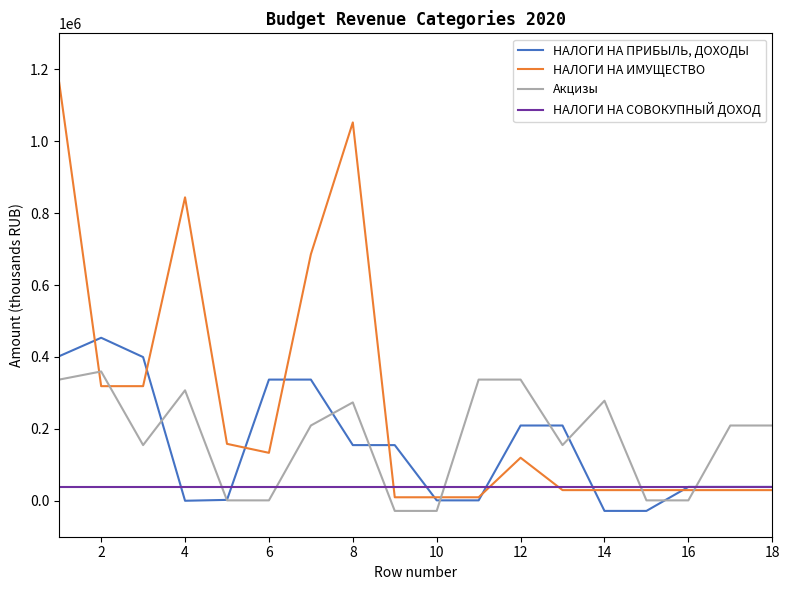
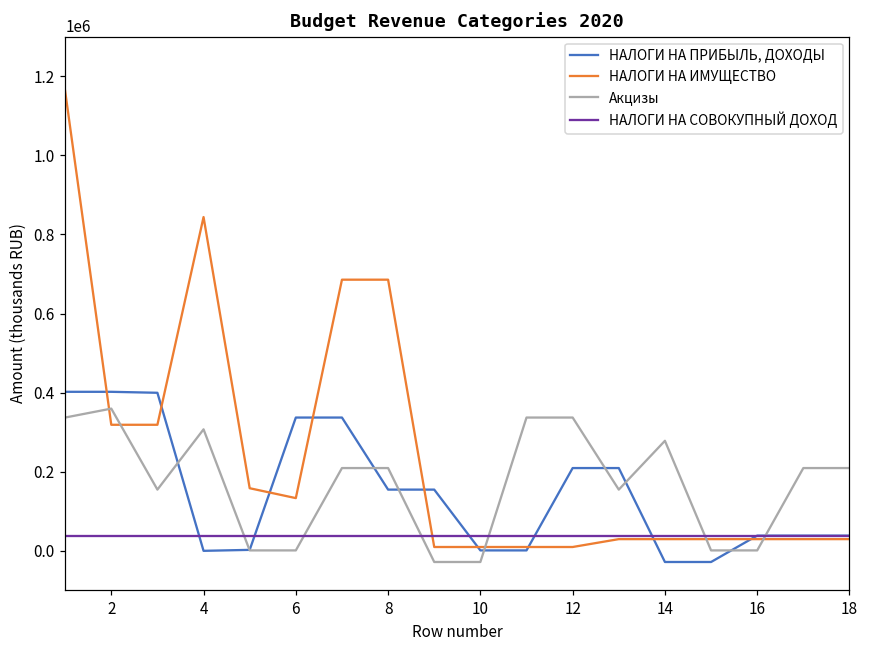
  {
    "НАЛОГИ НА ПРИБЫЛЬ, ДОХОДЫ": {
-     "2": 450000,
+     "2": 400000,
      "4": 0,
      "6": 340000,
      "8": 150000,
      "10": 0,
      "12": 210000,
      "14": -30000
    },
    "НАЛОГИ НА ИМУЩЕСТВО": {
      "2": 320000,
      "4": 840000,
      "6": 130000,
-     "8": 1050000,
+     "8": 690000,
      "10": 10000,
-     "12": 120000,
+     "12": 10000,
      "14": 30000,
      "16": 30000,
      "18": 30000
    },
    "Акцизы": {
      "2": 360000,
      "4": 310000,
      "6": 0,
-     "8": 270000,
+     "8": 210000,
      "10": -30000,
      "12": 340000,
      "14": 280000,
      "16": 0,
      "18": 210000
    },
    "НАЛОГИ НА СОВОКУПНЫЙ ДОХОД": {
      "2": 40000,
      "4": 40000,
      "6": 40000,
      "8": 40000,
      "10": 40000,
      "12": 40000,
      "14": 40000
    }
  }
